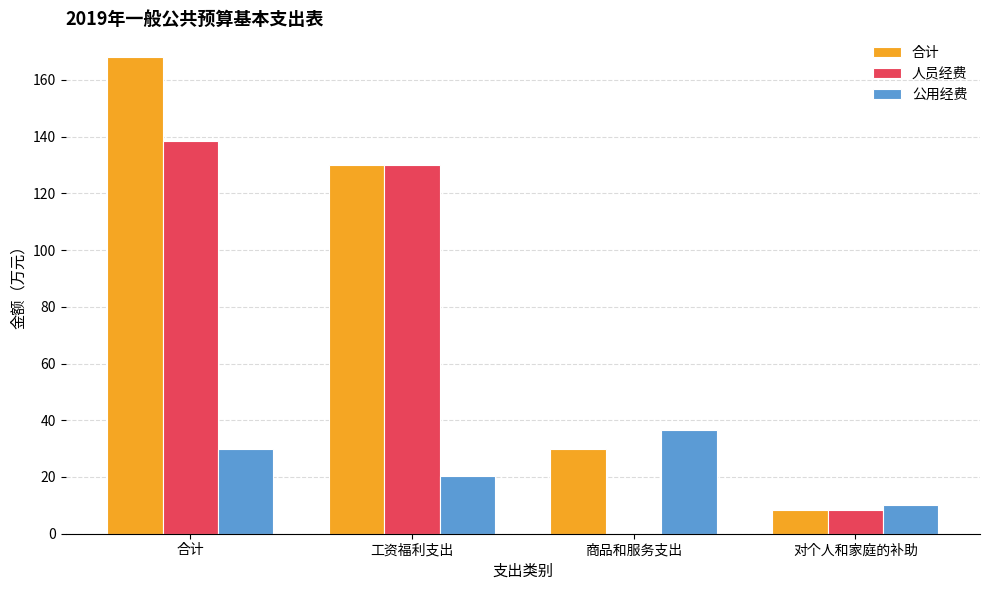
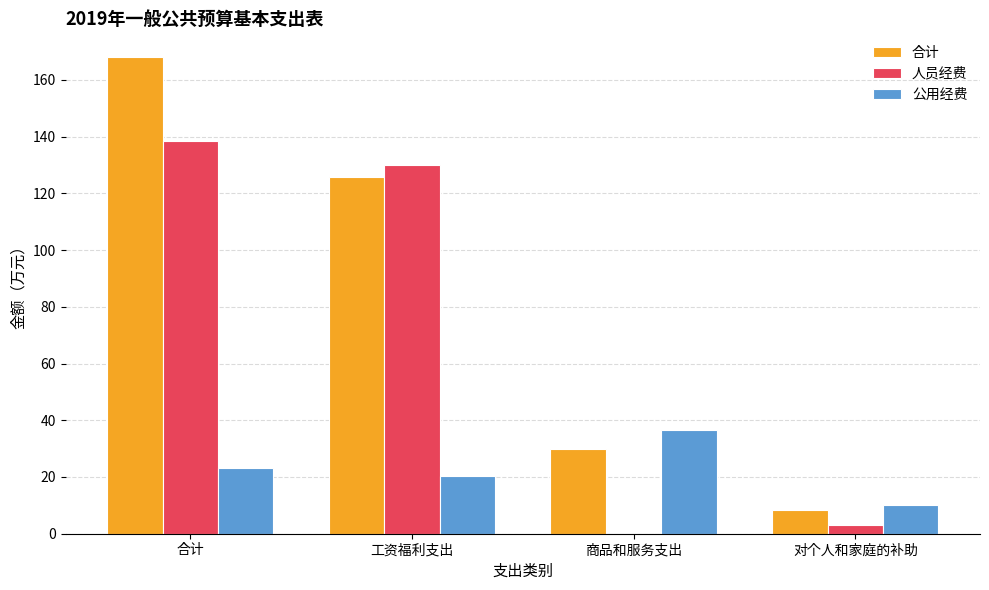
  {
    "合计": {
      "合计": 168,
-     "工资福利支出": 130,
+     "工资福利支出": 126,
      "商品和服务支出": 30,
      "对个人和家庭的补助": 8
    },
    "人员经费": {
      "合计": 138,
      "工资福利支出": 130,
      "商品和服务支出": 0,
-     "对个人和家庭的补助": 8
+     "对个人和家庭的补助": 3
    },
    "公用经费": {
-     "合计": 30,
+     "合计": 23,
      "工资福利支出": 20,
      "商品和服务支出": 36,
      "对个人和家庭的补助": 10
    }
  }
